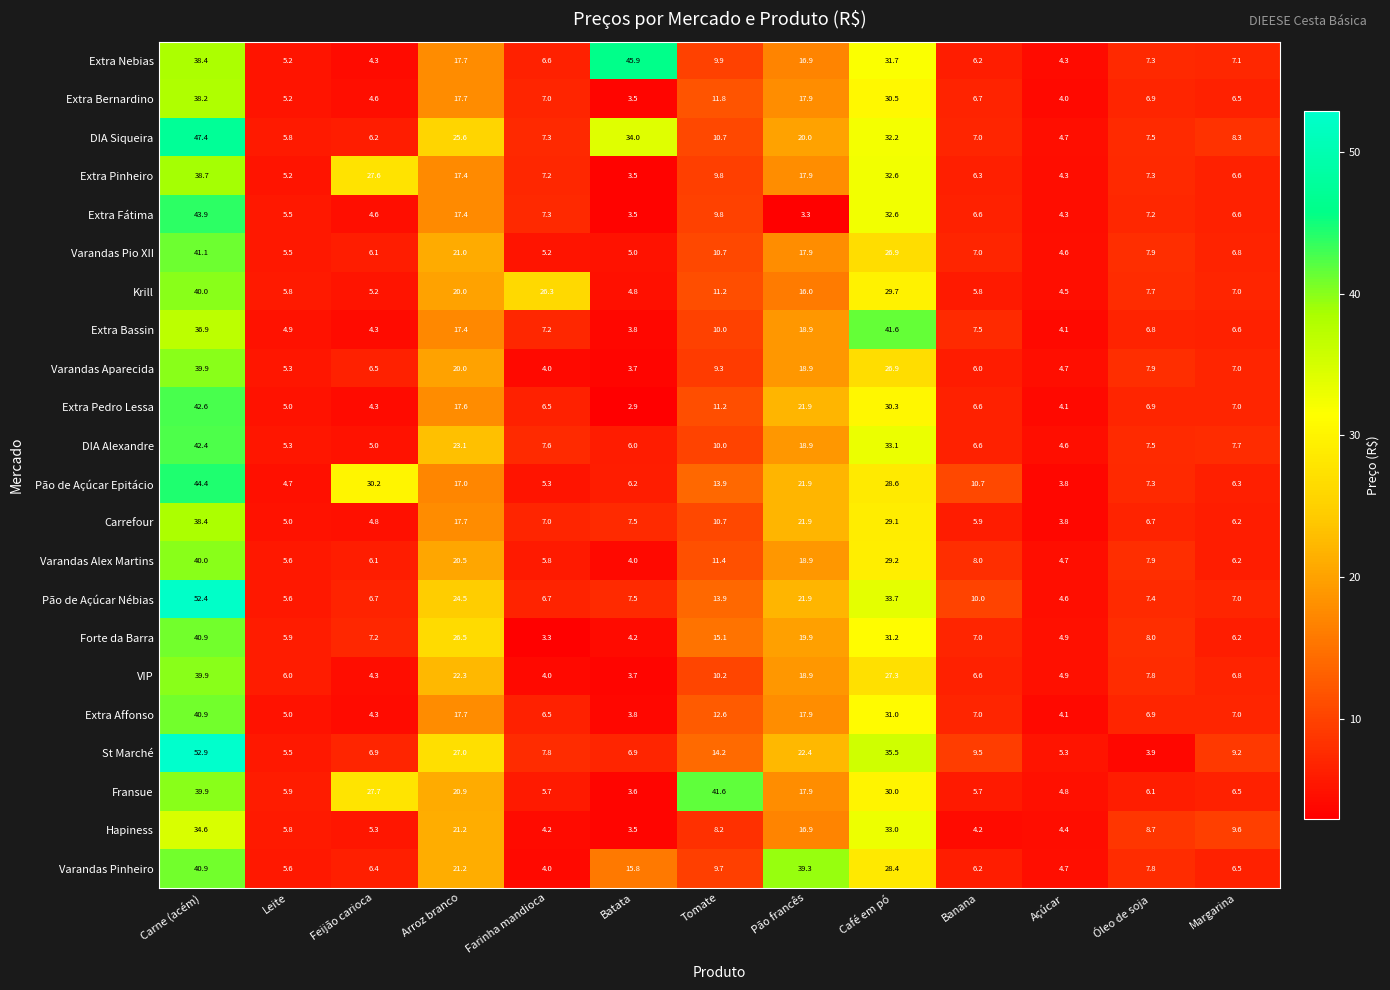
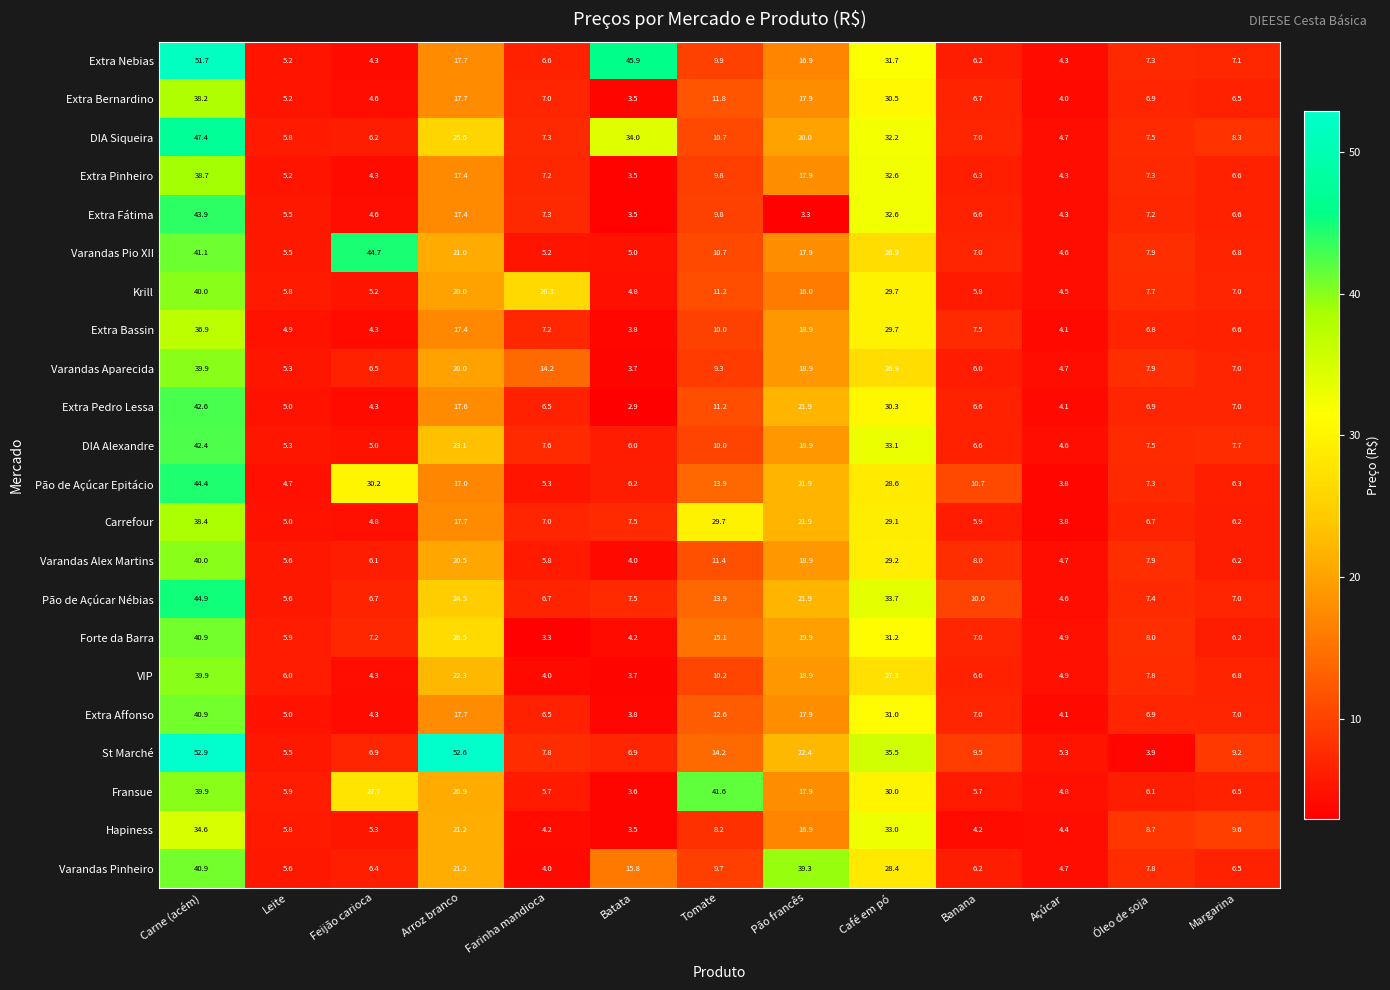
  {
    "Extra Nebias": {
-     "Carne (acém)": 38.4,
+     "Carne (acém)": 51.7,
      "Leite": 5.2,
      "Feijão carioca": 4.3,
      "Arroz branco": 17.7,
      "Farinha mandioca": 6.6,
      "Batata": 45.9,
      "Tomate": 9.9,
      "Pão francês": 16.9,
      "Café em pó": 31.7,
      "Banana": 6.2,
      "Açúcar": 4.3,
      "Óleo de soja": 7.3,
      "Margarina": 7.1
    },
    "Extra Pinheiro": {
      "Carne (acém)": 38.7,
      "Leite": 5.2,
-     "Feijão carioca": 27.6,
+     "Feijão carioca": 4.3,
      "Arroz branco": 17.4,
      "Farinha mandioca": 7.2,
      "Batata": 3.5,
      "Tomate": 9.8,
      "Pão francês": 17.9,
      "Café em pó": 32.6,
      "Banana": 6.3,
      "Açúcar": 4.3,
      "Óleo de soja": 7.3,
      "Margarina": 6.6
    },
    "Varandas Pio XII": {
      "Carne (acém)": 41.1,
      "Leite": 5.5,
-     "Feijão carioca": 6.1,
+     "Feijão carioca": 44.7,
      "Arroz branco": 21.0,
      "Farinha mandioca": 5.2,
      "Batata": 5.0,
      "Tomate": 10.7,
      "Pão francês": 17.9,
      "Café em pó": 26.9,
      "Banana": 7.0,
      "Açúcar": 4.6,
      "Óleo de soja": 7.9,
      "Margarina": 6.8
    },
    "Extra Bassin": {
      "Carne (acém)": 36.9,
      "Leite": 4.9,
      "Feijão carioca": 4.3,
      "Arroz branco": 17.4,
      "Farinha mandioca": 7.2,
      "Batata": 3.8,
      "Tomate": 10.0,
      "Pão francês": 18.9,
-     "Café em pó": 41.6,
+     "Café em pó": 29.7,
      "Banana": 7.5,
      "Açúcar": 4.1,
      "Óleo de soja": 6.8,
      "Margarina": 6.6
    },
    "Varandas Aparecida": {
      "Carne (acém)": 39.9,
      "Leite": 5.3,
      "Feijão carioca": 6.5,
      "Arroz branco": 20.0,
-     "Farinha mandioca": 4.0,
+     "Farinha mandioca": 14.2,
      "Batata": 3.7,
      "Tomate": 9.3,
      "Pão francês": 18.9,
      "Café em pó": 26.9,
      "Banana": 6.0,
      "Açúcar": 4.7,
      "Óleo de soja": 7.9,
      "Margarina": 7.0
    },
    "Carrefour": {
      "Carne (acém)": 38.4,
      "Leite": 5.0,
      "Feijão carioca": 4.8,
      "Arroz branco": 17.7,
      "Farinha mandioca": 7.0,
      "Batata": 7.5,
-     "Tomate": 10.7,
+     "Tomate": 29.7,
      "Pão francês": 21.9,
      "Café em pó": 29.1,
      "Banana": 5.9,
      "Açúcar": 3.8,
      "Óleo de soja": 6.7,
      "Margarina": 6.2
    },
    "Pão de Açúcar Nébias": {
-     "Carne (acém)": 52.4,
+     "Carne (acém)": 44.9,
      "Leite": 5.6,
      "Feijão carioca": 6.7,
      "Arroz branco": 24.5,
      "Farinha mandioca": 6.7,
      "Batata": 7.5,
      "Tomate": 13.9,
      "Pão francês": 21.9,
      "Café em pó": 33.7,
      "Banana": 10.0,
      "Açúcar": 4.6,
      "Óleo de soja": 7.4,
      "Margarina": 7.0
    },
    "St Marché": {
      "Carne (acém)": 52.9,
      "Leite": 5.5,
      "Feijão carioca": 6.9,
-     "Arroz branco": 27.0,
+     "Arroz branco": 52.6,
      "Farinha mandioca": 7.8,
      "Batata": 6.9,
      "Tomate": 14.2,
      "Pão francês": 22.4,
      "Café em pó": 35.5,
      "Banana": 9.5,
      "Açúcar": 5.3,
      "Óleo de soja": 3.9,
      "Margarina": 9.2
    }
  }
